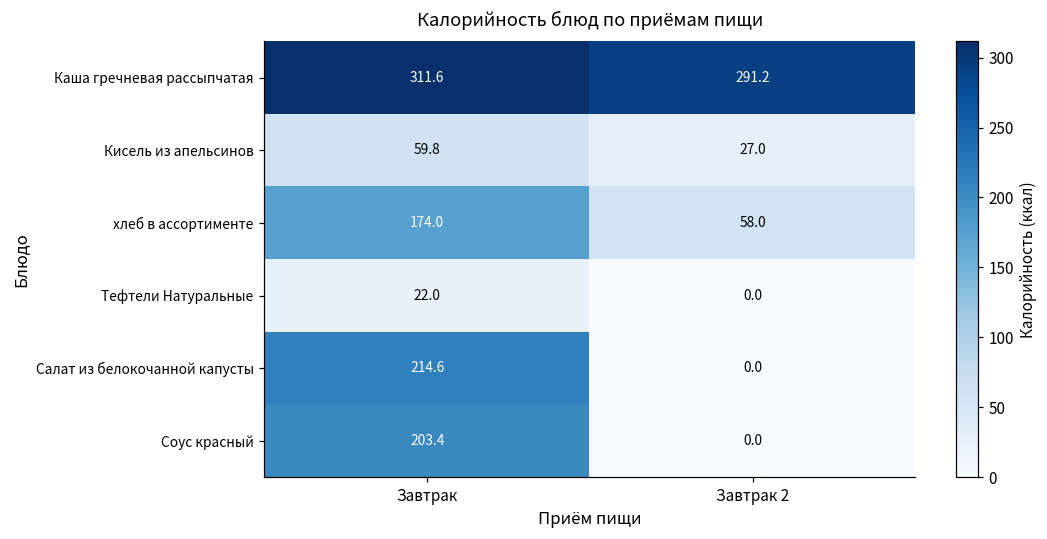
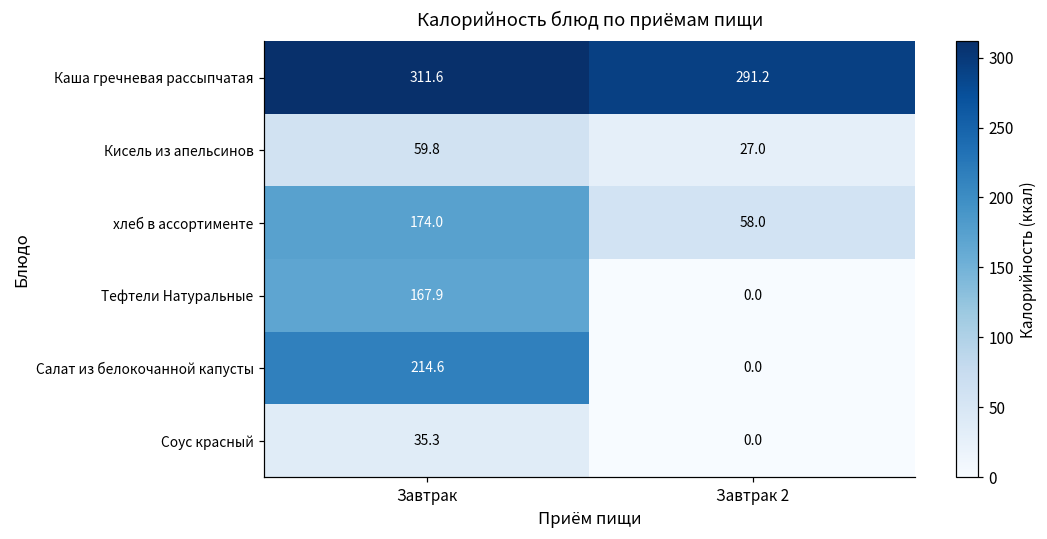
  {
    "Каша гречневая рассыпчатая": {
      "Завтрак": 311.6,
      "Завтрак 2": 291.2
    },
    "Кисель из апельсинов": {
      "Завтрак": 59.8,
      "Завтрак 2": 27.0
    },
    "хлеб в ассортименте": {
      "Завтрак": 174.0,
      "Завтрак 2": 58.0
    },
    "Тефтели Натуральные": {
-     "Завтрак": 22.0,
+     "Завтрак": 167.9,
      "Завтрак 2": 0.0
    },
    "Салат из белокочанной капусты": {
      "Завтрак": 214.6,
      "Завтрак 2": 0.0
    },
    "Соус красный": {
-     "Завтрак": 203.4,
+     "Завтрак": 35.3,
      "Завтрак 2": 0.0
    }
  }
